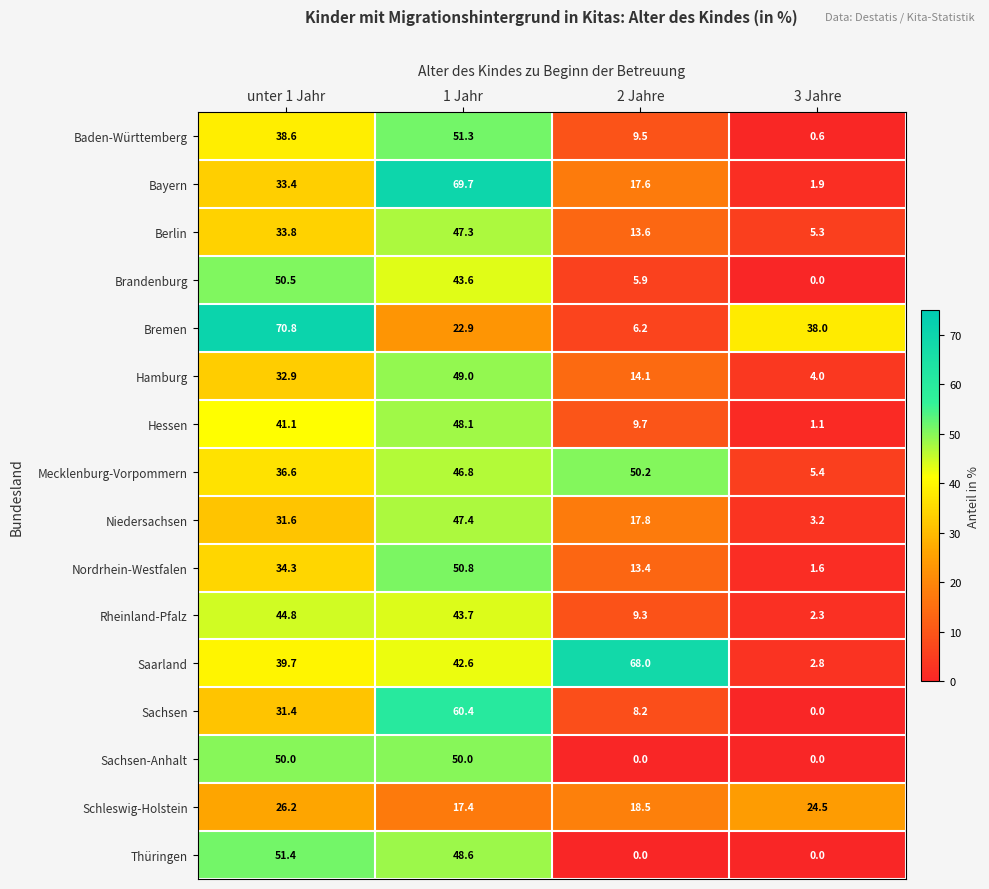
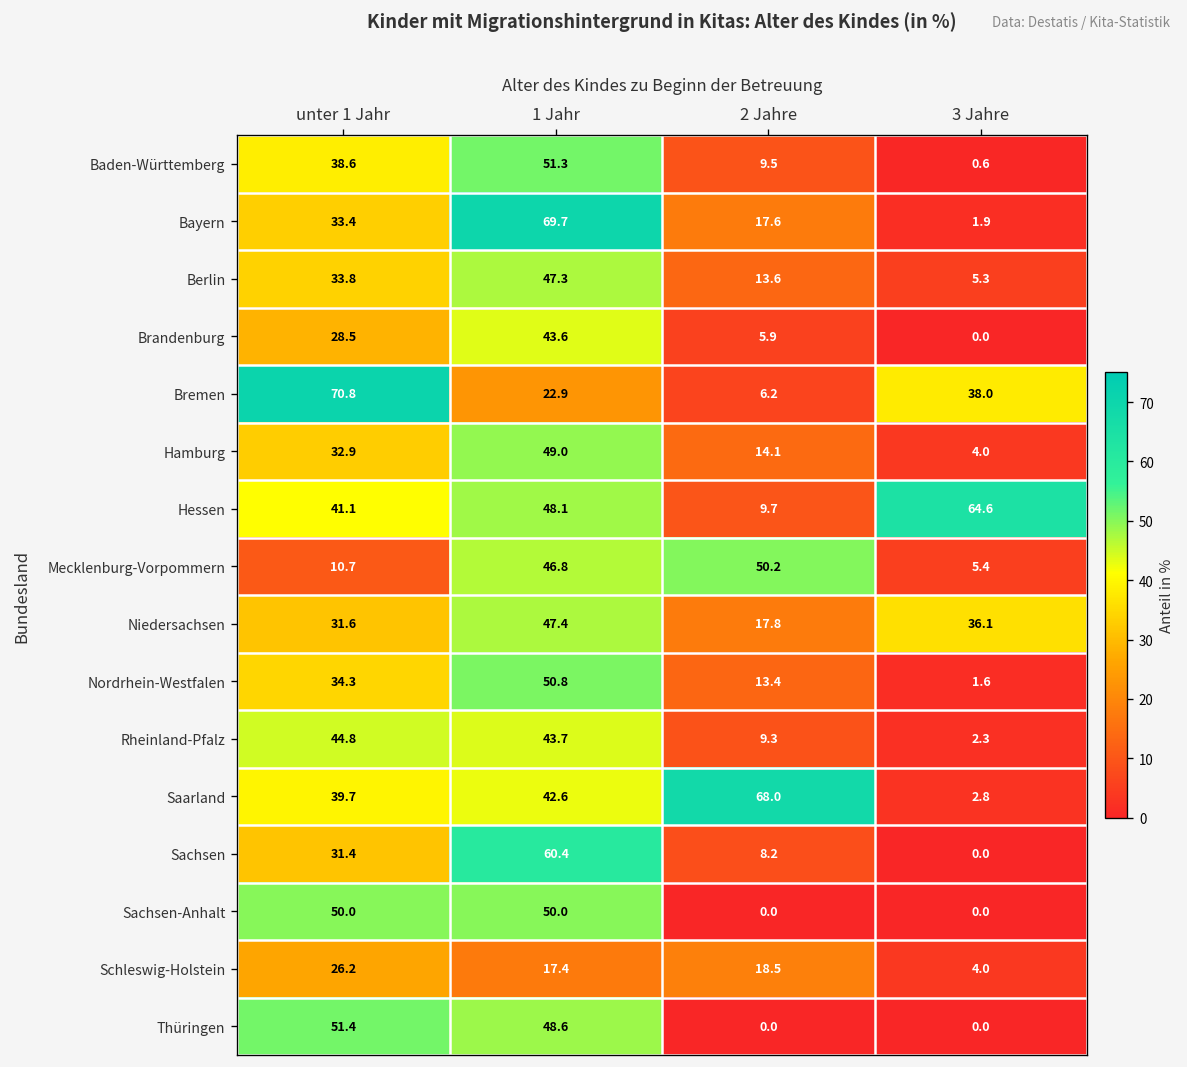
  {
    "Baden-Württemberg": {
      "unter 1 Jahr": 38.6,
      "1 Jahr": 51.3,
      "2 Jahre": 9.5,
      "3 Jahre": 0.6
    },
    "Bayern": {
      "unter 1 Jahr": 33.4,
      "1 Jahr": 69.7,
      "2 Jahre": 17.6,
      "3 Jahre": 1.9
    },
    "Berlin": {
      "unter 1 Jahr": 33.8,
      "1 Jahr": 47.3,
      "2 Jahre": 13.6,
      "3 Jahre": 5.3
    },
    "Brandenburg": {
-     "unter 1 Jahr": 50.5,
+     "unter 1 Jahr": 28.5,
      "1 Jahr": 43.6,
      "2 Jahre": 5.9,
      "3 Jahre": 0.0
    },
    "Bremen": {
      "unter 1 Jahr": 70.8,
      "1 Jahr": 22.9,
      "2 Jahre": 6.2,
      "3 Jahre": 38.0
    },
    "Hamburg": {
      "unter 1 Jahr": 32.9,
      "1 Jahr": 49.0,
      "2 Jahre": 14.1,
      "3 Jahre": 4.0
    },
    "Hessen": {
      "unter 1 Jahr": 41.1,
      "1 Jahr": 48.1,
      "2 Jahre": 9.7,
-     "3 Jahre": 1.1
+     "3 Jahre": 64.6
    },
    "Mecklenburg-Vorpommern": {
-     "unter 1 Jahr": 36.6,
+     "unter 1 Jahr": 10.7,
      "1 Jahr": 46.8,
      "2 Jahre": 50.2,
      "3 Jahre": 5.4
    },
    "Niedersachsen": {
      "unter 1 Jahr": 31.6,
      "1 Jahr": 47.4,
      "2 Jahre": 17.8,
-     "3 Jahre": 3.2
+     "3 Jahre": 36.1
    },
    "Nordrhein-Westfalen": {
      "unter 1 Jahr": 34.3,
      "1 Jahr": 50.8,
      "2 Jahre": 13.4,
      "3 Jahre": 1.6
    },
    "Rheinland-Pfalz": {
      "unter 1 Jahr": 44.8,
      "1 Jahr": 43.7,
      "2 Jahre": 9.3,
      "3 Jahre": 2.3
    },
    "Saarland": {
      "unter 1 Jahr": 39.7,
      "1 Jahr": 42.6,
      "2 Jahre": 68.0,
      "3 Jahre": 2.8
    },
    "Sachsen": {
      "unter 1 Jahr": 31.4,
      "1 Jahr": 60.4,
      "2 Jahre": 8.2,
      "3 Jahre": 0.0
    },
    "Sachsen-Anhalt": {
      "unter 1 Jahr": 50.0,
      "1 Jahr": 50.0,
      "2 Jahre": 0.0,
      "3 Jahre": 0.0
    },
    "Schleswig-Holstein": {
      "unter 1 Jahr": 26.2,
      "1 Jahr": 17.4,
      "2 Jahre": 18.5,
-     "3 Jahre": 24.5
+     "3 Jahre": 4.0
    },
    "Thüringen": {
      "unter 1 Jahr": 51.4,
      "1 Jahr": 48.6,
      "2 Jahre": 0.0,
      "3 Jahre": 0.0
    }
  }
